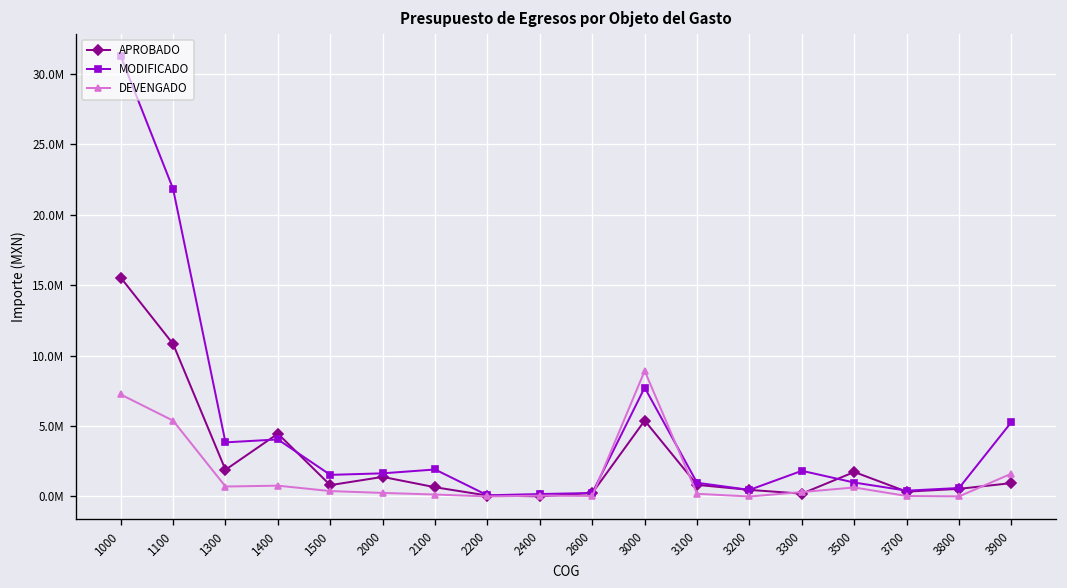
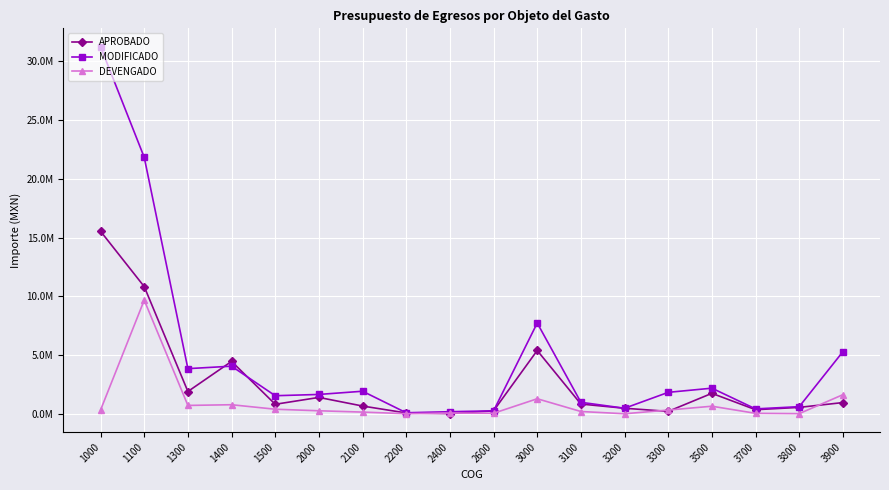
  {
    "APROBADO": {
      "1000": 15500000,
      "1100": 10800000,
      "1300": 1900000,
      "1400": 4500000,
      "1500": 800000,
      "2000": 1400000,
      "2100": 700000,
      "3000": 5400000,
      "3500": 1700000,
      "3900": 1000000
    },
    "MODIFICADO": {
      "1100": 21800000,
      "1300": 3800000,
      "1400": 4000000,
      "1500": 1500000,
      "2000": 1600000,
      "2100": 1900000,
      "3000": 7700000,
      "3300": 1800000,
-     "3500": 1000000,
+     "3500": 2200000,
      "3900": 5300000
    },
    "DEVENGADO": {
-     "1000": 7200000,
-     "1100": 5400000,
+     "1000": 300000,
+     "1100": 9700000,
      "1300": 700000,
      "1400": 800000,
      "1500": 400000,
      "2000": 300000,
      "2100": 100000,
-     "3000": 8900000,
+     "3000": 1300000,
      "3100": 200000,
      "3200": 0,
      "3500": 600000,
      "3700": 0,
      "3800": 0,
      "3900": 1600000
    }
  }
